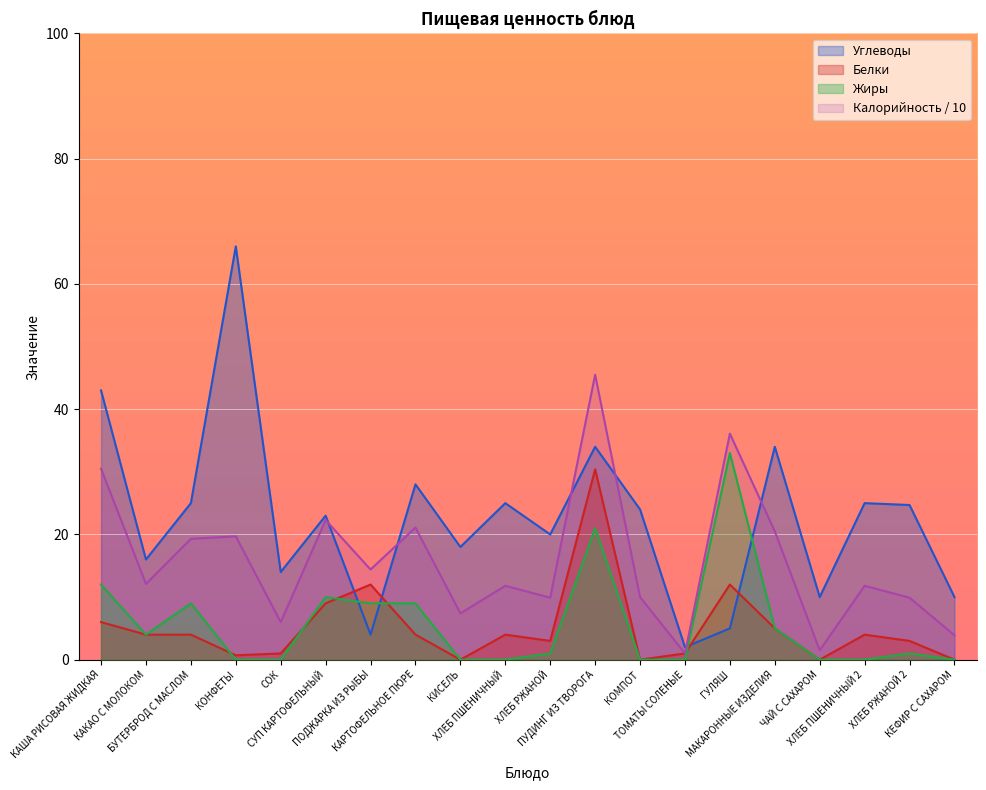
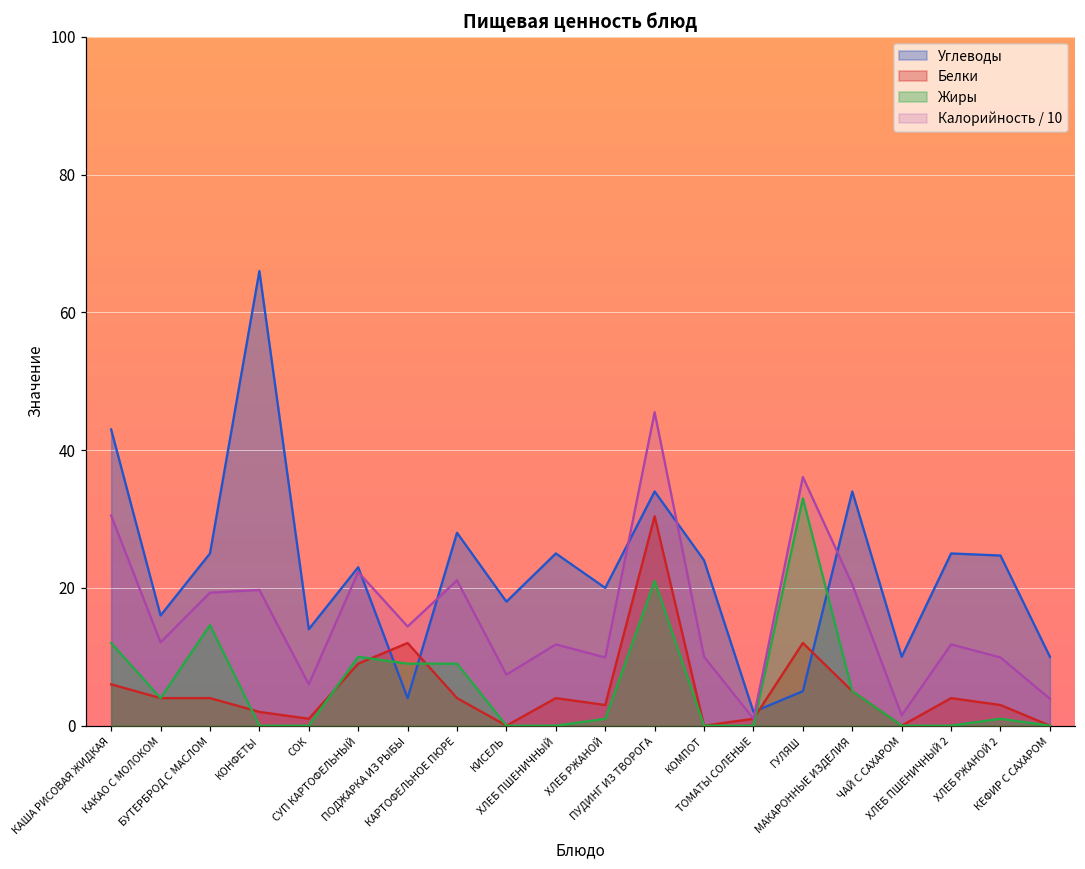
  {
    "Углеводы": {
      "КАША РИСОВАЯ ЖИДКАЯ": 43,
      "КАКАО С МОЛОКОМ": 16,
      "БУТЕРБРОД С МАСЛОМ": 25,
      "КОНФЕТЫ": 66,
      "СОК": 14,
      "СУП КАРТОФЕЛЬНЫЙ": 23,
      "ПОДЖАРКА ИЗ РЫБЫ": 4,
      "КАРТОФЕЛЬНОЕ ПЮРЕ": 28,
      "КИСЕЛЬ": 18,
      "ХЛЕБ ПШЕНИЧНЫЙ": 25,
      "ХЛЕБ РЖАНОЙ": 20,
      "ПУДИНГ ИЗ ТВОРОГА": 34,
      "КОМПОТ": 24,
      "ТОМАТЫ СОЛЕНЫЕ": 2,
      "ГУЛЯШ": 5,
      "МАКАРОННЫЕ ИЗДЕЛИЯ": 34,
      "ЧАЙ С САХАРОМ": 10,
      "ХЛЕБ ПШЕНИЧНЫЙ 2": 25,
      "ХЛЕБ РЖАНОЙ 2": 25,
      "КЕФИР С САХАРОМ": 10
    },
    "Белки": {
      "КАША РИСОВАЯ ЖИДКАЯ": 6,
      "БУТЕРБРОД С МАСЛОМ": 4,
-     "КОНФЕТЫ": 1,
+     "КОНФЕТЫ": 2,
      "СОК": 1,
      "СУП КАРТОФЕЛЬНЫЙ": 9,
      "ПОДЖАРКА ИЗ РЫБЫ": 12,
      "КАРТОФЕЛЬНОЕ ПЮРЕ": 4,
      "ХЛЕБ ПШЕНИЧНЫЙ": 4,
      "ХЛЕБ РЖАНОЙ": 3,
      "ПУДИНГ ИЗ ТВОРОГА": 30,
      "ГУЛЯШ": 12,
      "ХЛЕБ ПШЕНИЧНЫЙ 2": 4,
      "ХЛЕБ РЖАНОЙ 2": 3
    },
    "Жиры": {
      "КАША РИСОВАЯ ЖИДКАЯ": 12,
-     "БУТЕРБРОД С МАСЛОМ": 9,
+     "БУТЕРБРОД С МАСЛОМ": 15,
      "КОНФЕТЫ": 0,
      "СОК": 0,
      "СУП КАРТОФЕЛЬНЫЙ": 10,
      "ПОДЖАРКА ИЗ РЫБЫ": 9,
      "КАРТОФЕЛЬНОЕ ПЮРЕ": 9,
      "ХЛЕБ ПШЕНИЧНЫЙ": 0,
      "ХЛЕБ РЖАНОЙ": 1,
      "ПУДИНГ ИЗ ТВОРОГА": 21,
      "ТОМАТЫ СОЛЕНЫЕ": 0,
      "ГУЛЯШ": 33,
      "ХЛЕБ ПШЕНИЧНЫЙ 2": 0,
      "ХЛЕБ РЖАНОЙ 2": 1
    },
    "Калорийность / 10": {
      "КАША РИСОВАЯ ЖИДКАЯ": 31,
      "КАКАО С МОЛОКОМ": 12,
      "БУТЕРБРОД С МАСЛОМ": 19,
      "КОНФЕТЫ": 20,
      "СОК": 6,
      "СУП КАРТОФЕЛЬНЫЙ": 22,
      "ПОДЖАРКА ИЗ РЫБЫ": 14,
      "КАРТОФЕЛЬНОЕ ПЮРЕ": 21,
      "КИСЕЛЬ": 7,
      "ХЛЕБ ПШЕНИЧНЫЙ": 12,
      "ХЛЕБ РЖАНОЙ": 10,
      "ПУДИНГ ИЗ ТВОРОГА": 46,
      "КОМПОТ": 10,
      "ГУЛЯШ": 36,
      "МАКАРОННЫЕ ИЗДЕЛИЯ": 21,
      "ЧАЙ С САХАРОМ": 2,
      "ХЛЕБ ПШЕНИЧНЫЙ 2": 12,
      "ХЛЕБ РЖАНОЙ 2": 10,
      "КЕФИР С САХАРОМ": 4
    }
  }
